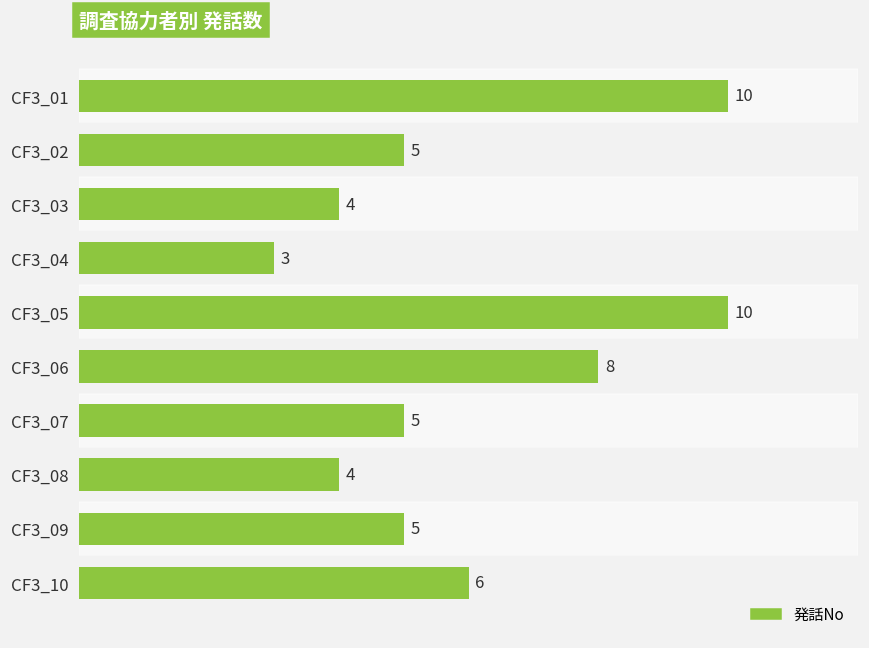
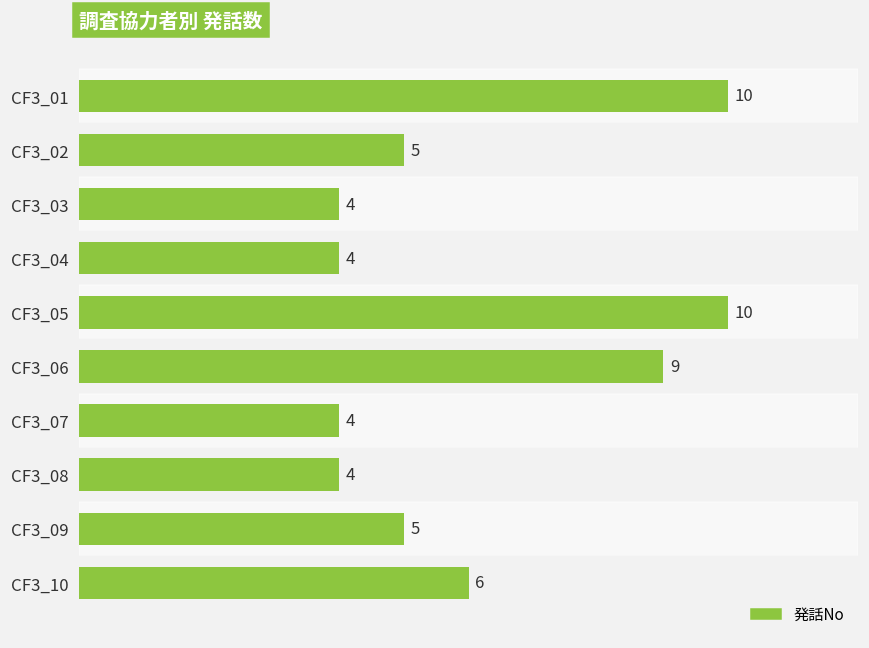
  {
    "CF3_01": 10,
    "CF3_02": 5,
    "CF3_03": 4,
-   "CF3_04": 3,
+   "CF3_04": 4,
    "CF3_05": 10,
-   "CF3_06": 8,
-   "CF3_07": 5,
+   "CF3_06": 9,
+   "CF3_07": 4,
    "CF3_08": 4,
    "CF3_09": 5,
    "CF3_10": 6
  }
